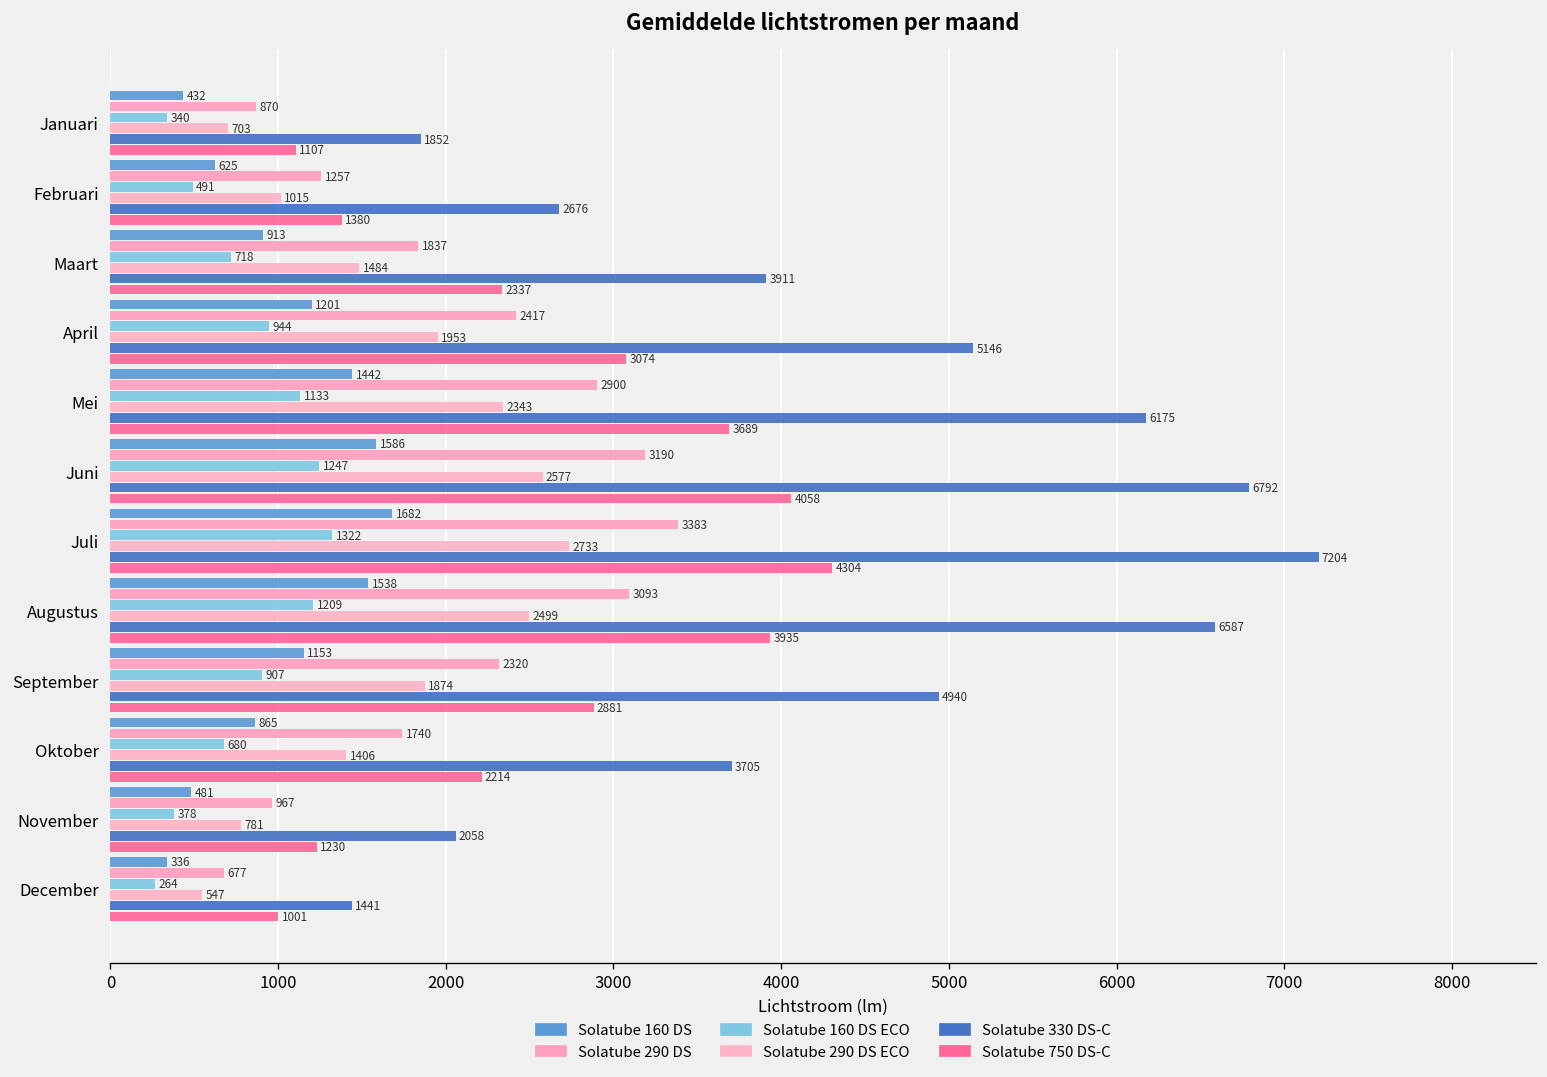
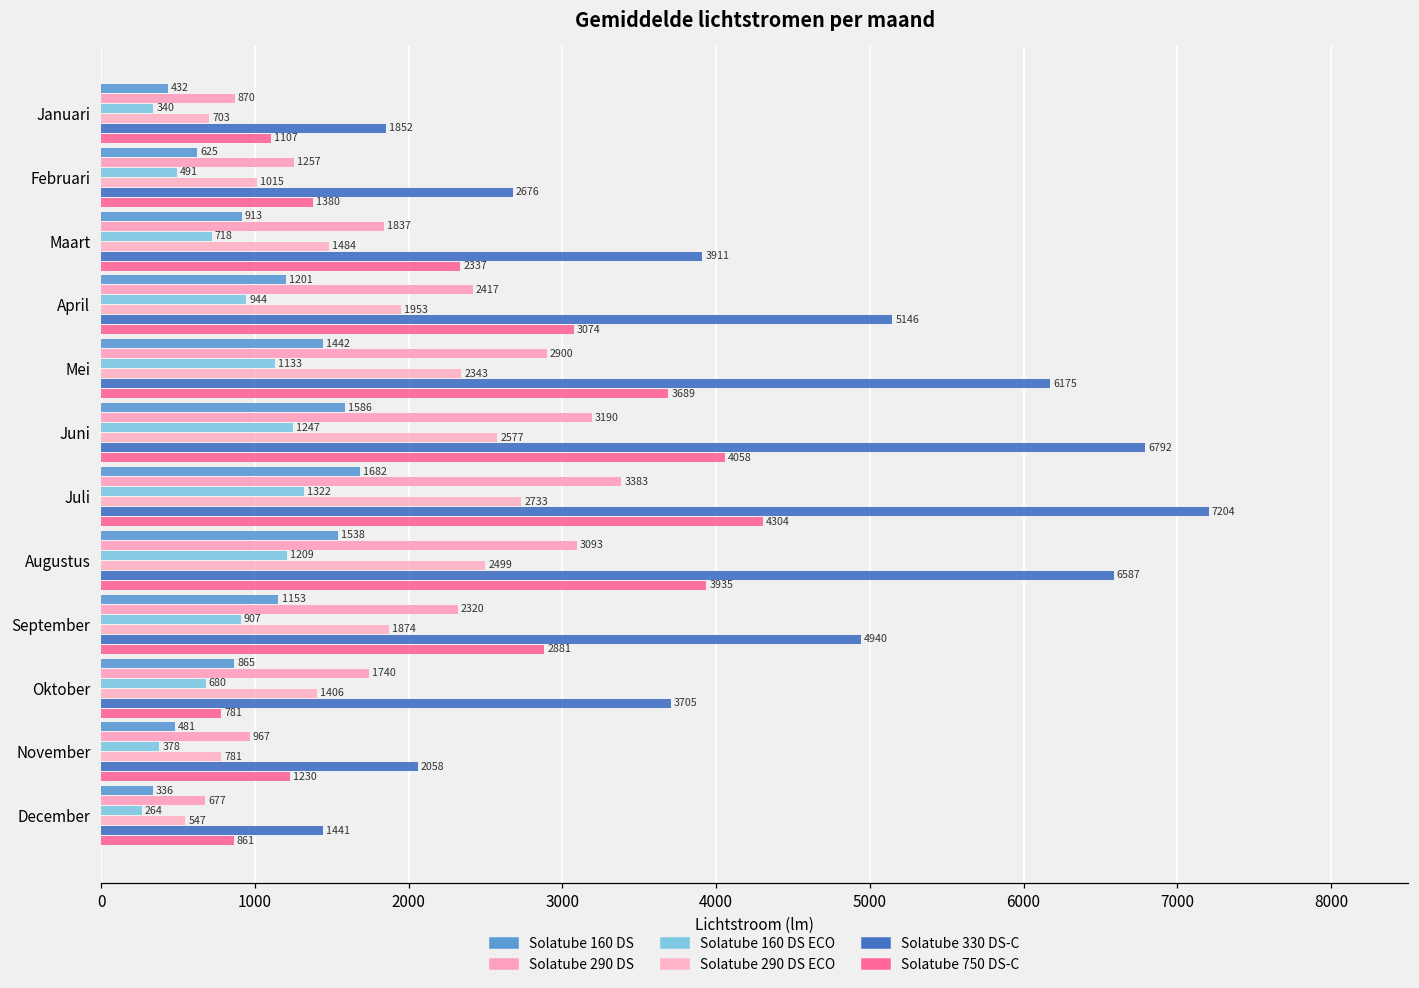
  {
    "Solatube 750 DS-C": {
      "Januari": 1107,
      "Februari": 1380,
      "Maart": 2337,
      "April": 3074,
      "Mei": 3689,
      "Juni": 4058,
      "Juli": 4304,
      "Augustus": 3935,
      "September": 2881,
-     "Oktober": 2214,
+     "Oktober": 781,
      "November": 1230,
-     "December": 1001
+     "December": 861
    }
  }
